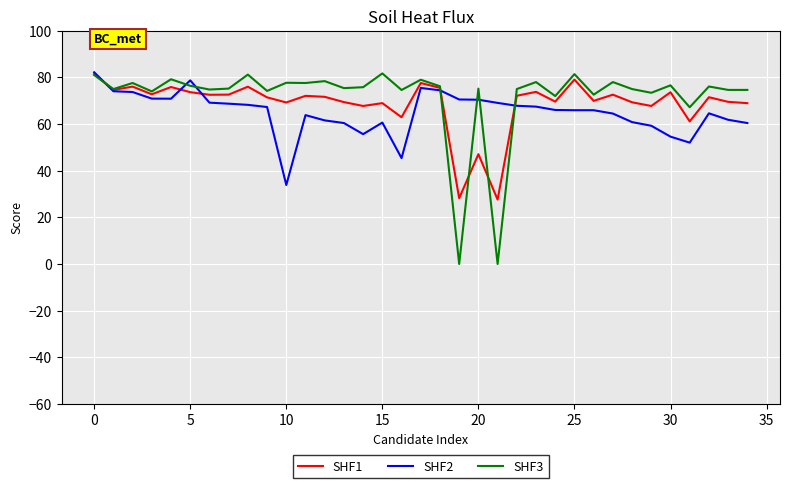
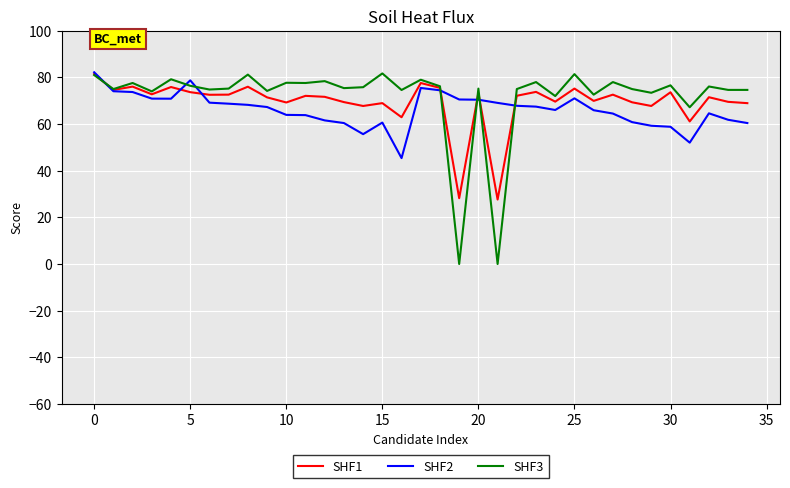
  {
    "SHF1": {
      "5": 74,
      "10": 69,
      "15": 69,
-     "20": 47,
-     "25": 79,
+     "20": 73,
+     "25": 75,
      "30": 74
    },
    "SHF2": {
      "5": 79,
-     "10": 34,
+     "10": 64,
      "15": 61,
      "20": 70,
-     "25": 66,
-     "30": 55
+     "25": 71,
+     "30": 59
    },
    "SHF3": {
      "5": 76,
      "10": 78,
      "15": 82,
      "20": 75,
      "25": 81,
      "30": 77
    }
  }
